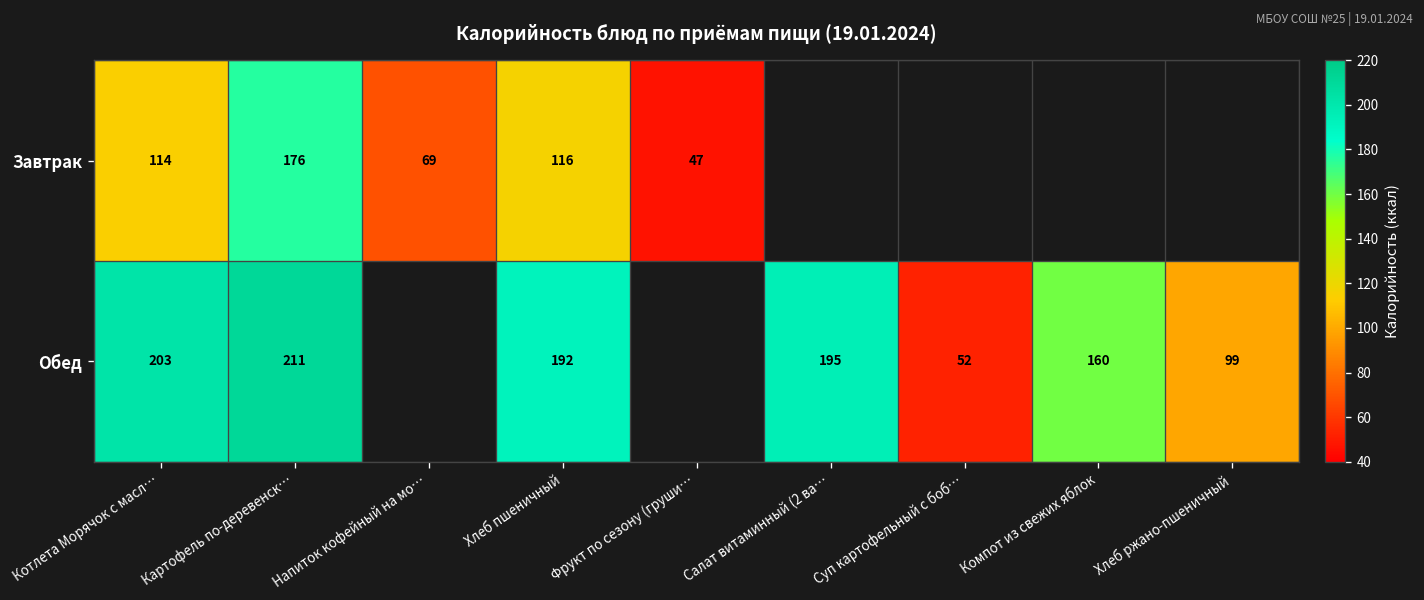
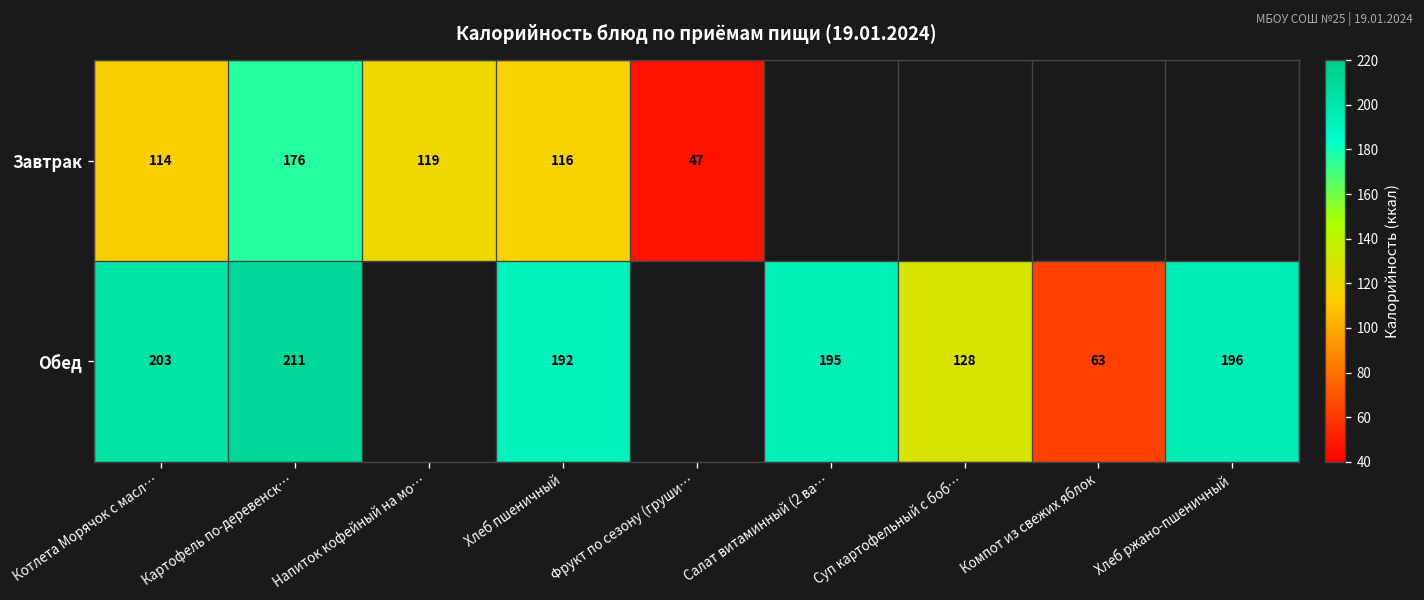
  {
    "Завтрак": {
      "Котлета Морячок с масл…": 114,
      "Картофель по-деревенск…": 176,
-     "Напиток кофейный на мо…": 69,
+     "Напиток кофейный на мо…": 119,
      "Хлеб пшеничный": 116,
      "Фрукт по сезону (груши…": 47
    },
    "Обед": {
      "Котлета Морячок с масл…": 203,
      "Картофель по-деревенск…": 211,
      "Хлеб пшеничный": 192,
      "Салат витаминный (2 ва…": 195,
-     "Суп картофельный с боб…": 52,
-     "Компот из свежих яблок": 160,
-     "Хлеб ржано-пшеничный": 99
+     "Суп картофельный с боб…": 128,
+     "Компот из свежих яблок": 63,
+     "Хлеб ржано-пшеничный": 196
    }
  }
